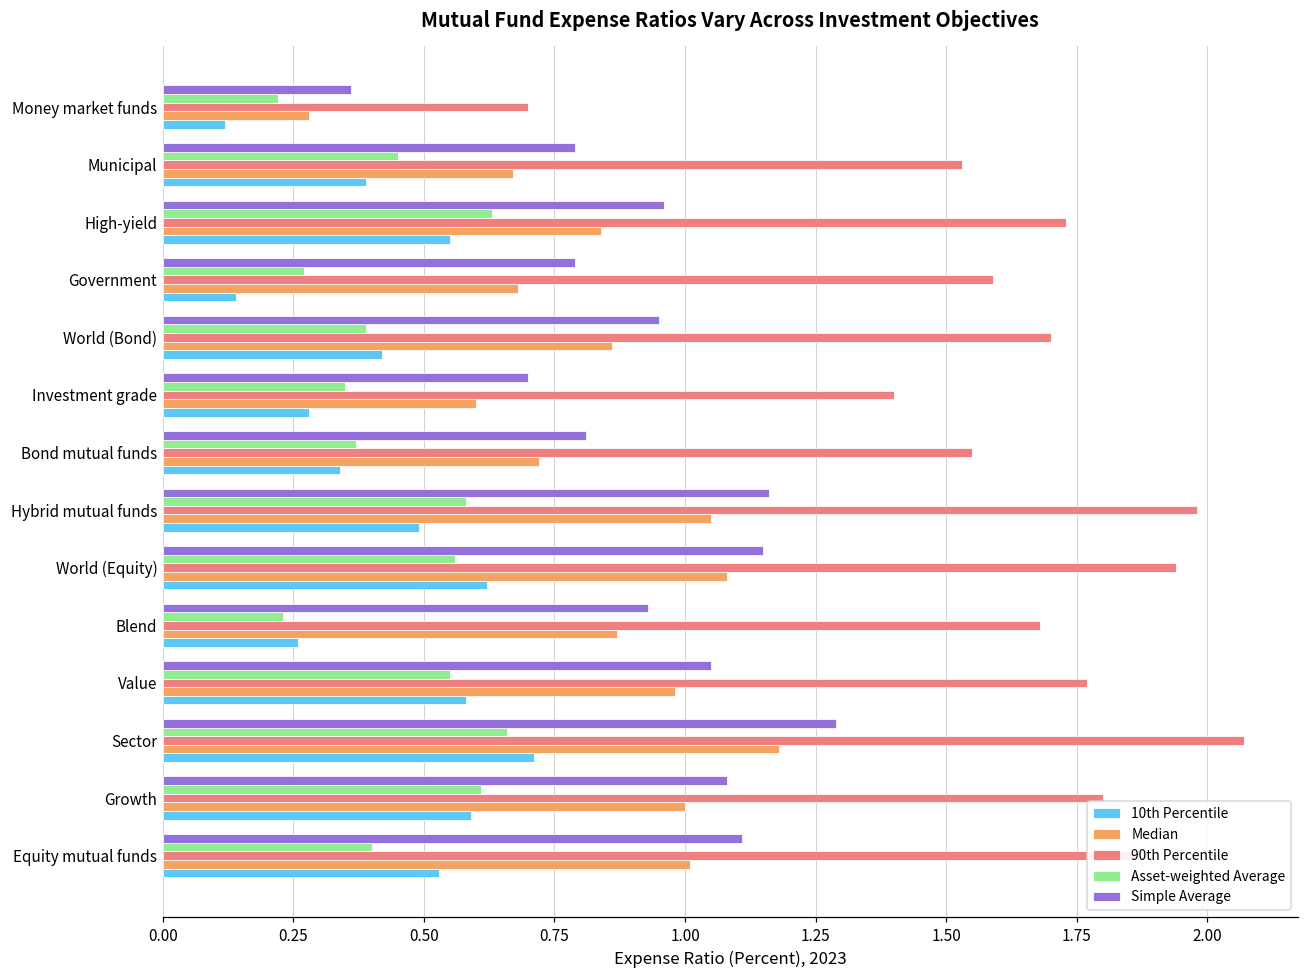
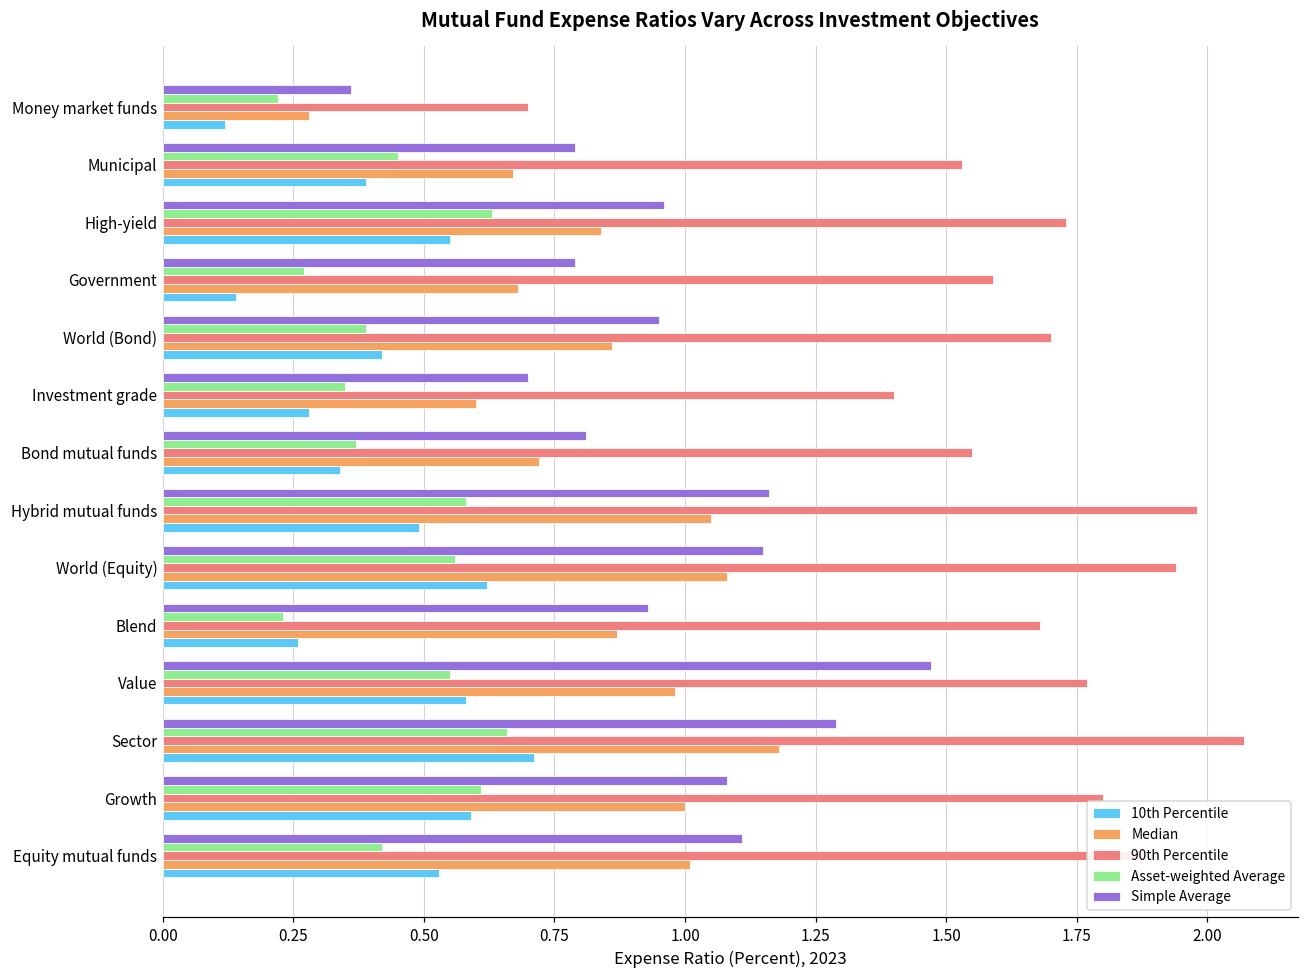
  {
    "10th Percentile": {
      "Money market funds": 0.12,
      "Municipal": 0.39,
      "High-yield": 0.55,
      "Government": 0.14,
      "World (Bond)": 0.42,
      "Investment grade": 0.28,
      "Bond mutual funds": 0.34,
      "Hybrid mutual funds": 0.49,
      "World (Equity)": 0.62,
      "Blend": 0.26,
      "Value": 0.58,
      "Sector": 0.71,
      "Growth": 0.59,
      "Equity mutual funds": 0.53
    },
    "Asset-weighted Average": {
      "Money market funds": 0.22,
      "Municipal": 0.45,
      "High-yield": 0.63,
      "Government": 0.27,
      "World (Bond)": 0.39,
      "Investment grade": 0.35,
      "Bond mutual funds": 0.37,
      "Hybrid mutual funds": 0.58,
      "World (Equity)": 0.56,
      "Blend": 0.23,
      "Value": 0.55,
      "Sector": 0.66,
      "Growth": 0.61,
-     "Equity mutual funds": 0.40
+     "Equity mutual funds": 0.42
    },
    "Simple Average": {
      "Money market funds": 0.36,
      "Municipal": 0.79,
      "High-yield": 0.96,
      "Government": 0.79,
      "World (Bond)": 0.95,
      "Investment grade": 0.70,
      "Bond mutual funds": 0.81,
      "Hybrid mutual funds": 1.16,
      "World (Equity)": 1.15,
      "Blend": 0.93,
-     "Value": 1.05,
+     "Value": 1.47,
      "Sector": 1.29,
      "Growth": 1.08,
      "Equity mutual funds": 1.11
    }
  }
